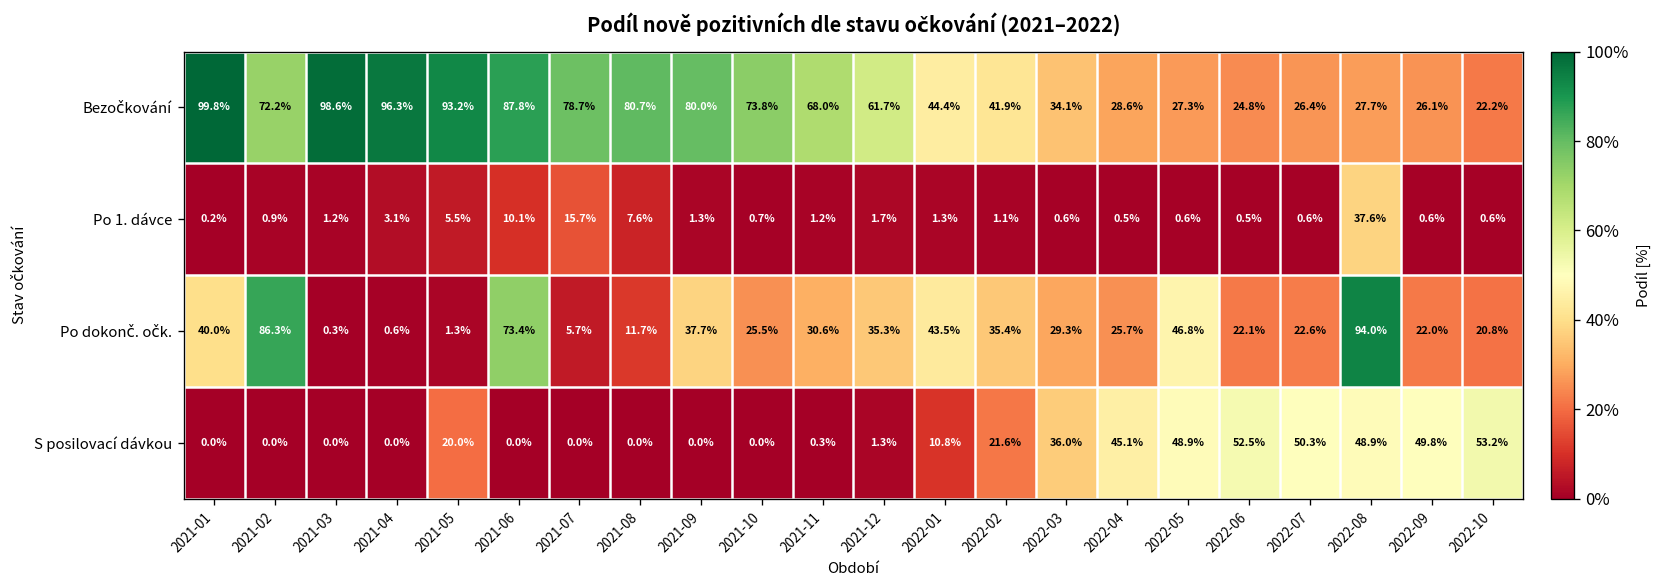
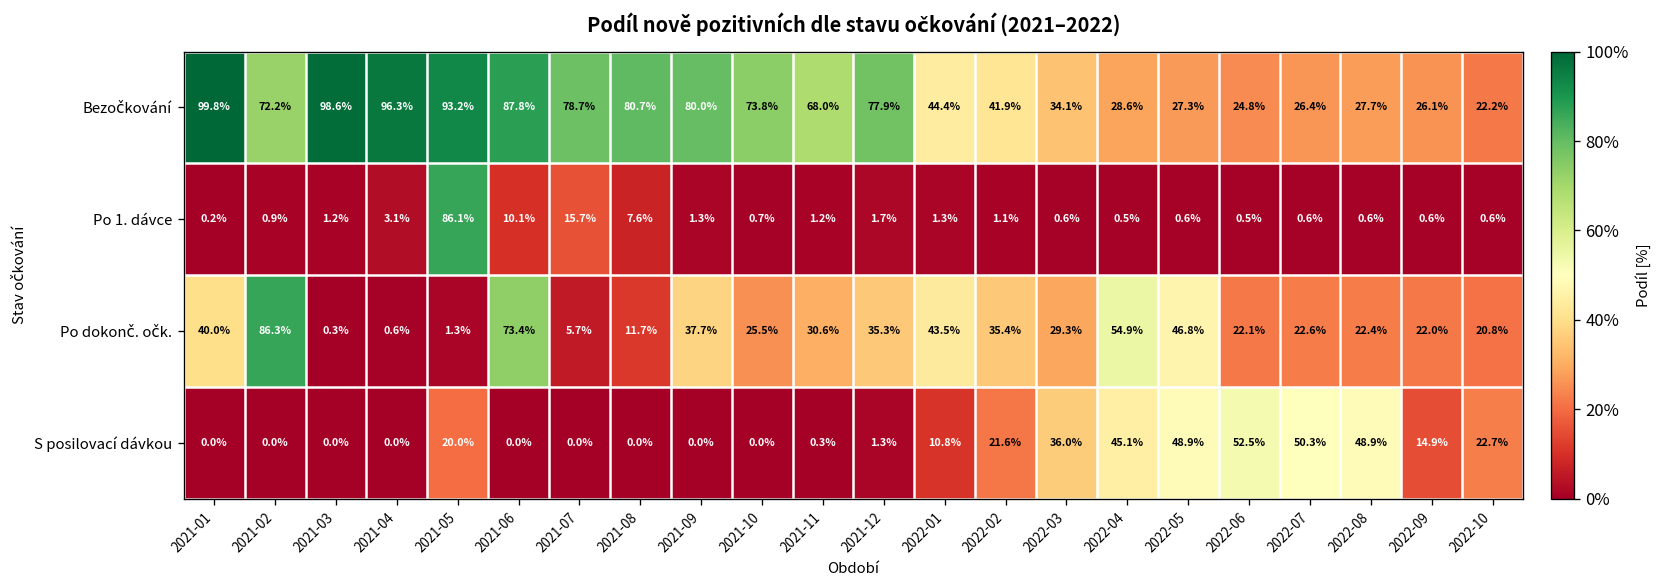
  {
    "Bezočkování": {
      "2021-01": "99.8%",
      "2021-02": "72.2%",
      "2021-03": "98.6%",
      "2021-04": "96.3%",
      "2021-05": "93.2%",
      "2021-06": "87.8%",
      "2021-07": "78.7%",
      "2021-08": "80.7%",
      "2021-09": "80.0%",
      "2021-10": "73.8%",
      "2021-11": "68.0%",
-     "2021-12": "61.7%",
+     "2021-12": "77.9%",
      "2022-01": "44.4%",
      "2022-02": "41.9%",
      "2022-03": "34.1%",
      "2022-04": "28.6%",
      "2022-05": "27.3%",
      "2022-06": "24.8%",
      "2022-07": "26.4%",
      "2022-08": "27.7%",
      "2022-09": "26.1%",
      "2022-10": "22.2%"
    },
    "Po 1. dávce": {
      "2021-01": "0.2%",
      "2021-02": "0.9%",
      "2021-03": "1.2%",
      "2021-04": "3.1%",
-     "2021-05": "5.5%",
+     "2021-05": "86.1%",
      "2021-06": "10.1%",
      "2021-07": "15.7%",
      "2021-08": "7.6%",
      "2021-09": "1.3%",
      "2021-10": "0.7%",
      "2021-11": "1.2%",
      "2021-12": "1.7%",
      "2022-01": "1.3%",
      "2022-02": "1.1%",
      "2022-03": "0.6%",
      "2022-04": "0.5%",
      "2022-05": "0.6%",
      "2022-06": "0.5%",
      "2022-07": "0.6%",
-     "2022-08": "37.6%",
+     "2022-08": "0.6%",
      "2022-09": "0.6%",
      "2022-10": "0.6%"
    },
    "Po dokonč. očk.": {
      "2021-01": "40.0%",
      "2021-02": "86.3%",
      "2021-03": "0.3%",
      "2021-04": "0.6%",
      "2021-05": "1.3%",
      "2021-06": "73.4%",
      "2021-07": "5.7%",
      "2021-08": "11.7%",
      "2021-09": "37.7%",
      "2021-10": "25.5%",
      "2021-11": "30.6%",
      "2021-12": "35.3%",
      "2022-01": "43.5%",
      "2022-02": "35.4%",
      "2022-03": "29.3%",
-     "2022-04": "25.7%",
+     "2022-04": "54.9%",
      "2022-05": "46.8%",
      "2022-06": "22.1%",
      "2022-07": "22.6%",
-     "2022-08": "94.0%",
+     "2022-08": "22.4%",
      "2022-09": "22.0%",
      "2022-10": "20.8%"
    },
    "S posilovací dávkou": {
      "2021-01": "0.0%",
      "2021-02": "0.0%",
      "2021-03": "0.0%",
      "2021-04": "0.0%",
      "2021-05": "20.0%",
      "2021-06": "0.0%",
      "2021-07": "0.0%",
      "2021-08": "0.0%",
      "2021-09": "0.0%",
      "2021-10": "0.0%",
      "2021-11": "0.3%",
      "2021-12": "1.3%",
      "2022-01": "10.8%",
      "2022-02": "21.6%",
      "2022-03": "36.0%",
      "2022-04": "45.1%",
      "2022-05": "48.9%",
      "2022-06": "52.5%",
      "2022-07": "50.3%",
      "2022-08": "48.9%",
-     "2022-09": "49.8%",
-     "2022-10": "53.2%"
+     "2022-09": "14.9%",
+     "2022-10": "22.7%"
    }
  }
